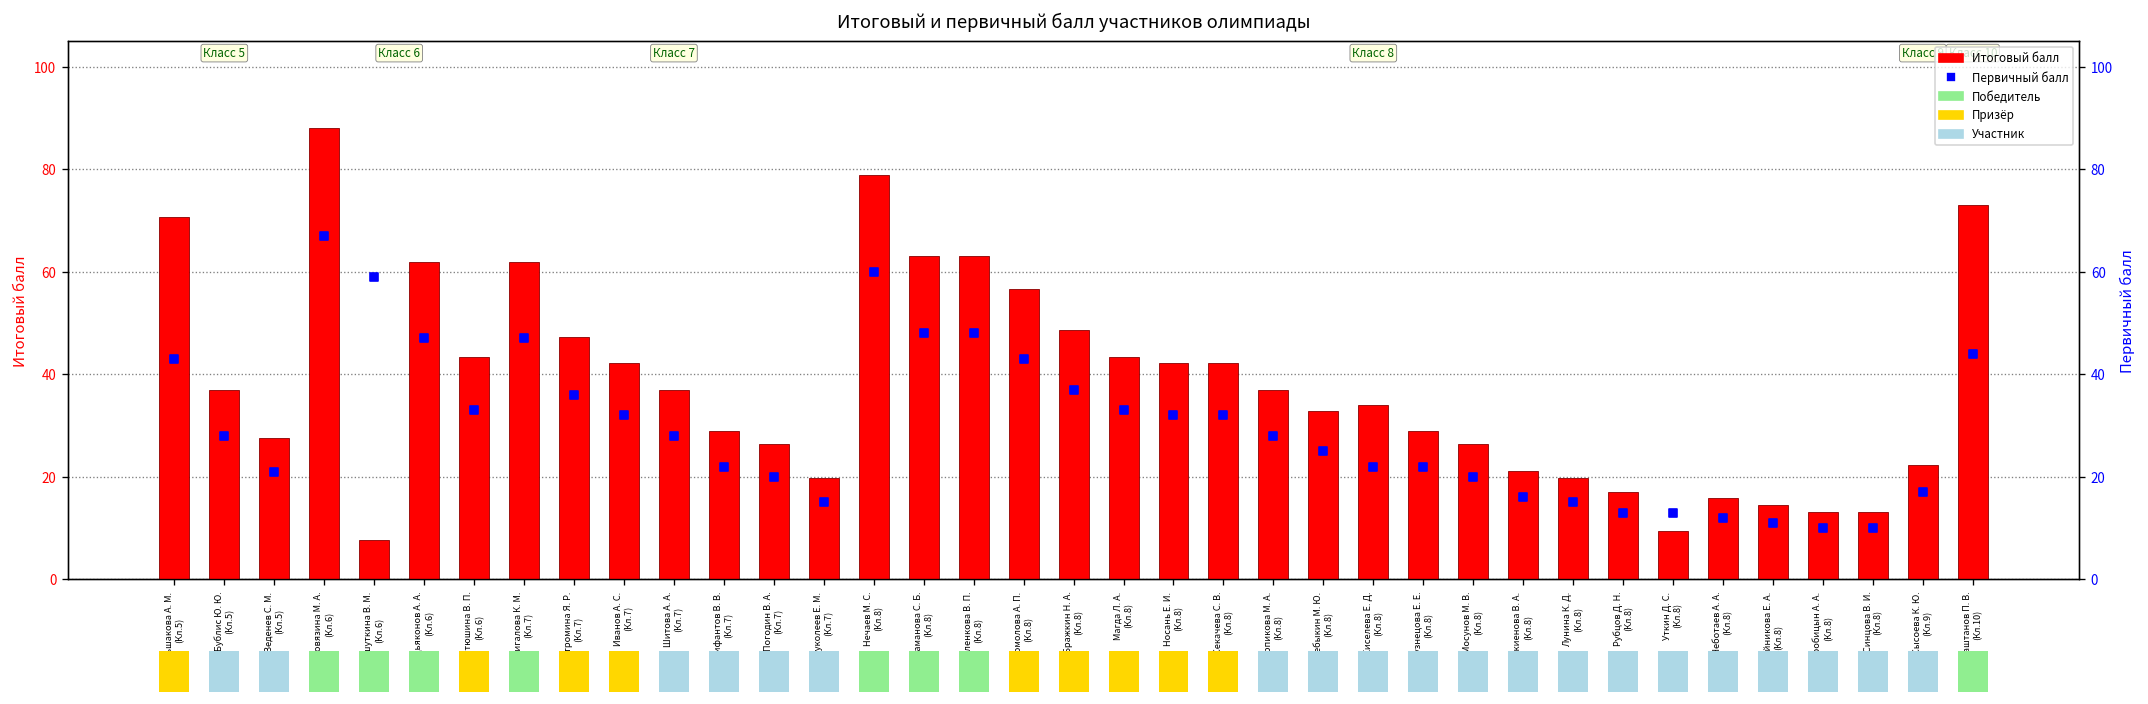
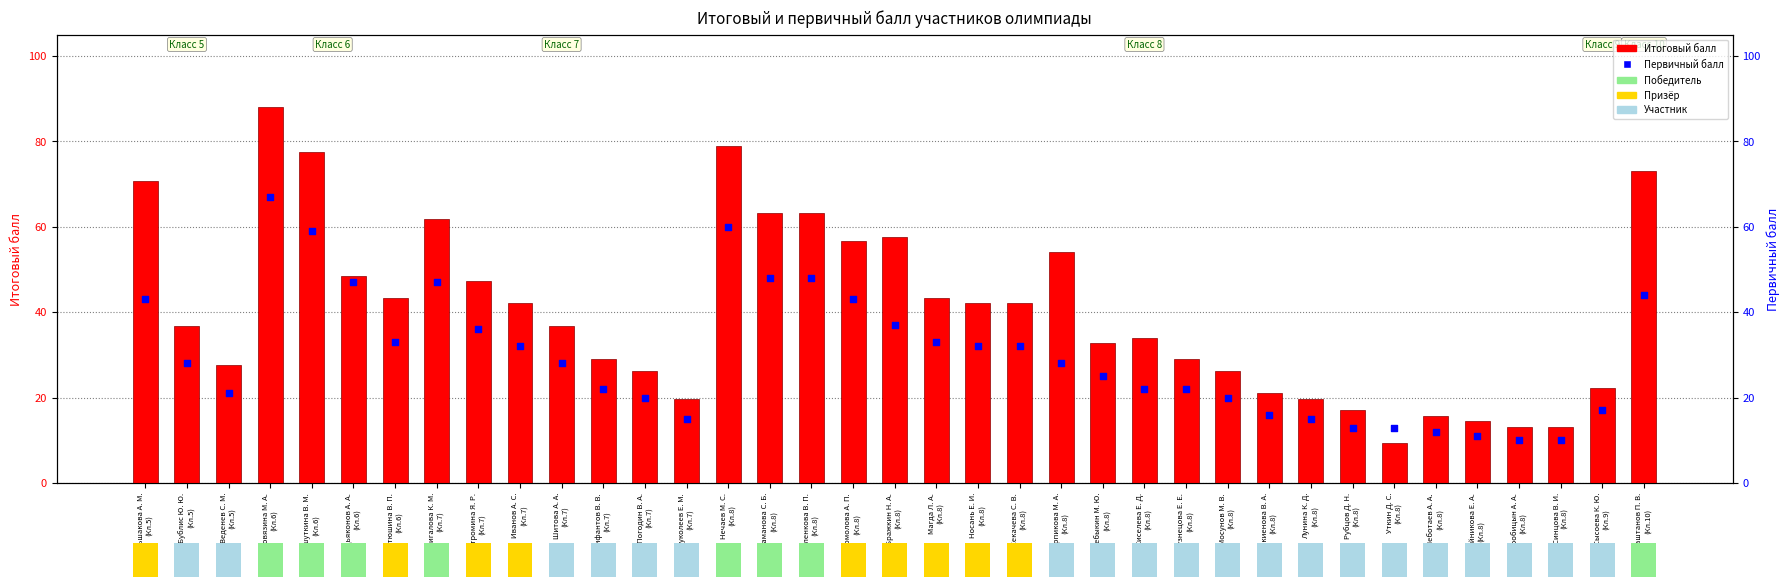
  {
    "Итоговый балл": {
      "Большакова А. М. (Кл.5)": 71,
      "Бублис Ю. Ю. (Кл.5)": 37,
      "Веденев С. М. (Кл.5)": 28,
      "Ковязина М. А. (Кл.6)": 88,
-     "Гришуткина В. М. (Кл.6)": 8,
-     "Дьяконов А. А. (Кл.6)": 62,
+     "Гришуткина В. М. (Кл.6)": 78,
+     "Дьяконов А. А. (Кл.6)": 48,
      "Матюшина В. П. (Кл.6)": 43,
      "Жигалова К. М. (Кл.7)": 62,
      "Костромина Я. Р. (Кл.7)": 47,
      "Иванов А. С. (Кл.7)": 42,
      "Шитова А. А. (Кл.7)": 37,
      "Нифантов В. В. (Кл.7)": 29,
      "Погодин В. А. (Кл.7)": 26,
      "Руколеев Е. М. (Кл.7)": 20,
      "Нечаев М. С. (Кл.8)": 79,
      "Маманова С. Б. (Кл.8)": 63,
      "Фарленкова В. П. (Кл.8)": 63,
      "Богомолова А. П. (Кл.8)": 57,
-     "Бражкин Н. А. (Кл.8)": 49,
+     "Бражкин Н. А. (Кл.8)": 58,
      "Магда Л. А. (Кл.8)": 43,
      "Носань Е. И. (Кл.8)": 42,
      "Секачева С. В. (Кл.8)": 42,
-     "Кирпикова М. А. (Кл.8)": 37,
+     "Кирпикова М. А. (Кл.8)": 54,
      "Чебыкин М. Ю. (Кл.8)": 33,
      "Киселева Е. Д. (Кл.8)": 34,
      "Кузнецова Е. Е. (Кл.8)": 29,
      "Мосунов М. В. (Кл.8)": 26,
      "Жакиенова В. А. (Кл.8)": 21,
      "Лунина К. Д. (Кл.8)": 20,
      "Рубцов Д. Н. (Кл.8)": 17,
      "Уткин Д. С. (Кл.8)": 9,
      "Чеботаев А. А. (Кл.8)": 16,
      "Коробейникова Е. А. (Кл.8)": 14,
      "Коробицын А. А. (Кл.8)": 13,
      "Синцова В. И. (Кл.8)": 13,
      "Сысоева К. Ю. (Кл.9)": 22,
      "Каштанов П. В. (Кл.10)": 73
    }
  }
